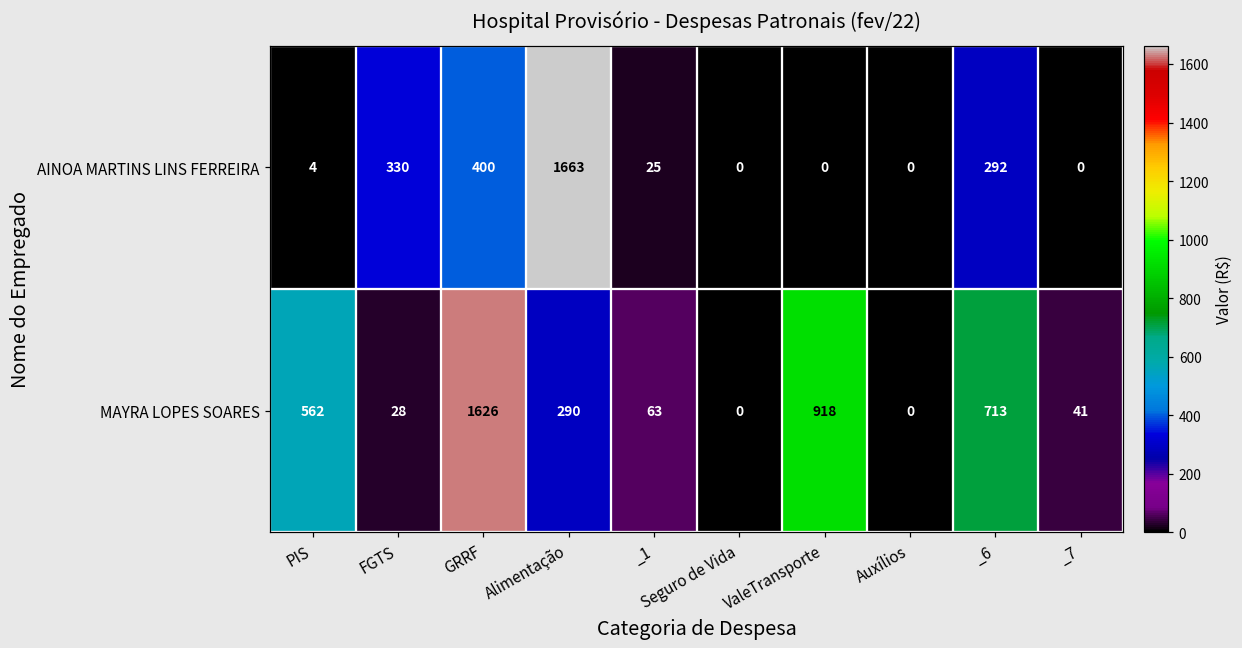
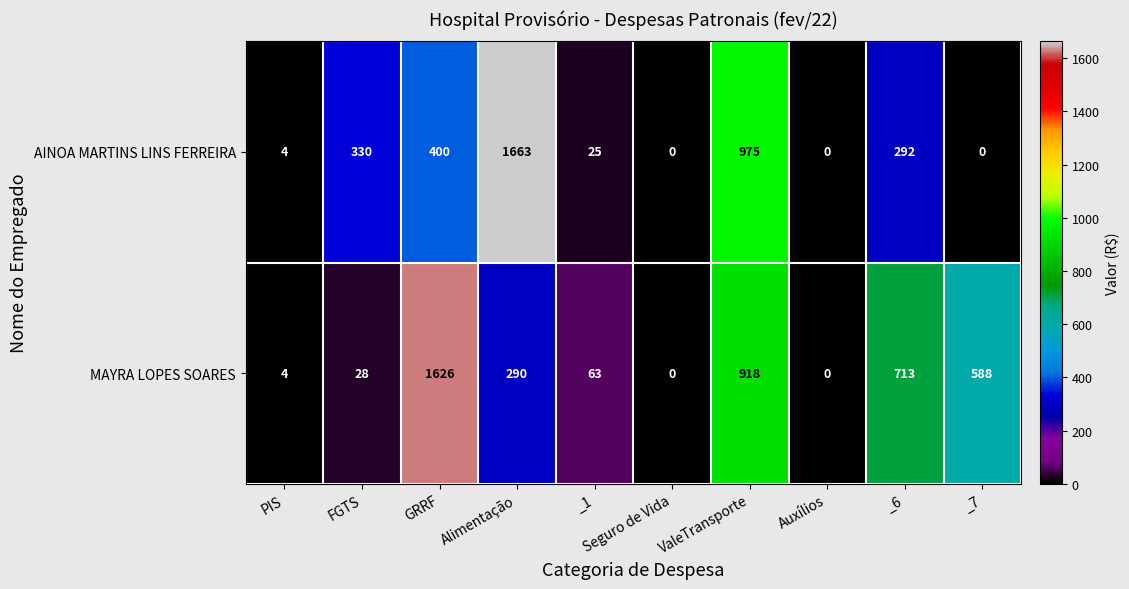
  {
    "AINOA MARTINS LINS FERREIRA": {
      "PIS": 4,
      "FGTS": 330,
      "GRRF": 400,
      "Alimentação": 1663,
      "_1": 25,
      "Seguro de Vida": 0,
-     "ValeTransporte": 0,
+     "ValeTransporte": 975,
      "Auxílios": 0,
      "_6": 292,
      "_7": 0
    },
    "MAYRA LOPES SOARES": {
-     "PIS": 562,
+     "PIS": 4,
      "FGTS": 28,
      "GRRF": 1626,
      "Alimentação": 290,
      "_1": 63,
      "Seguro de Vida": 0,
      "ValeTransporte": 918,
      "Auxílios": 0,
      "_6": 713,
-     "_7": 41
+     "_7": 588
    }
  }
